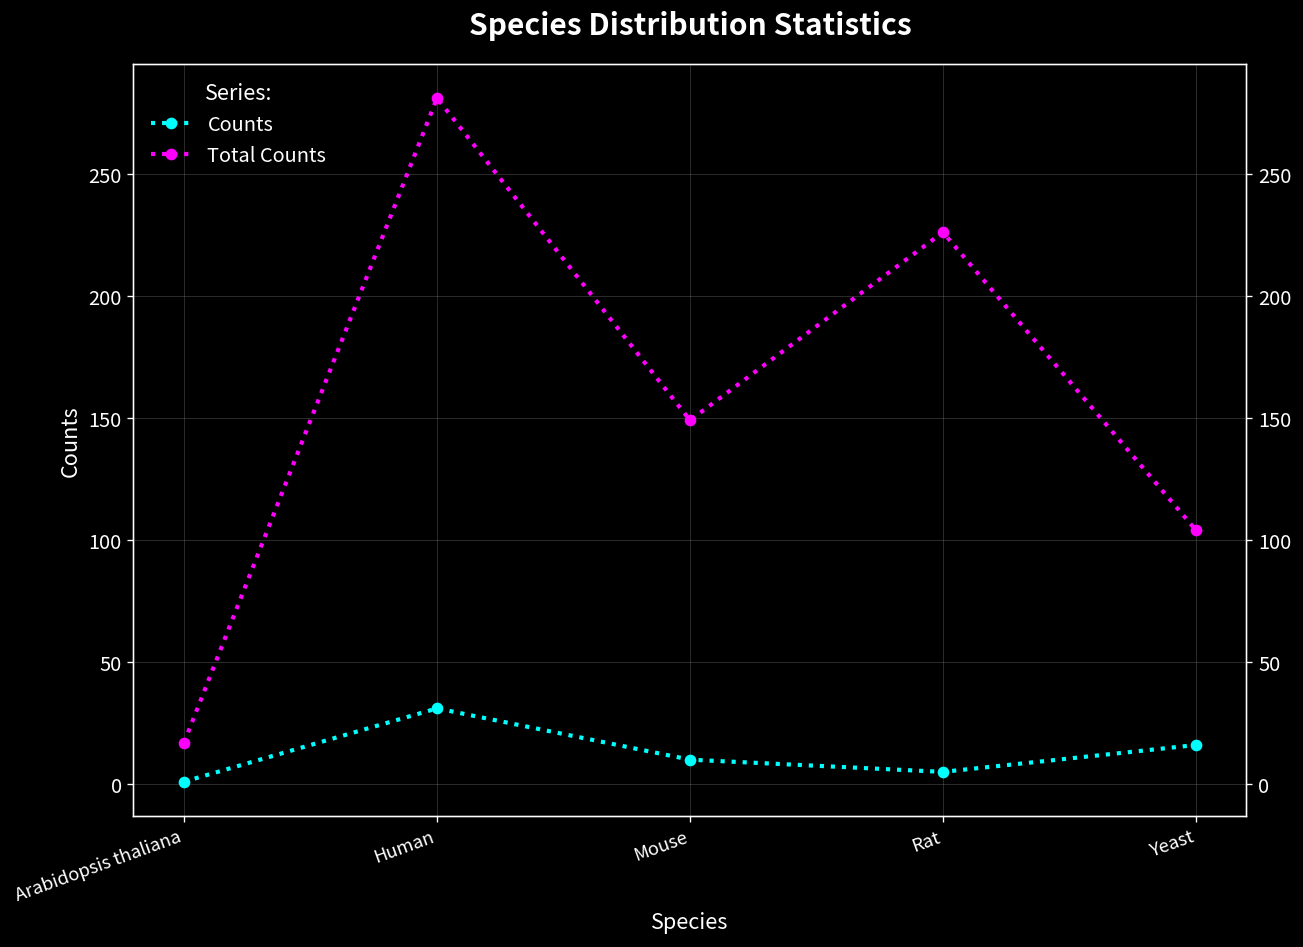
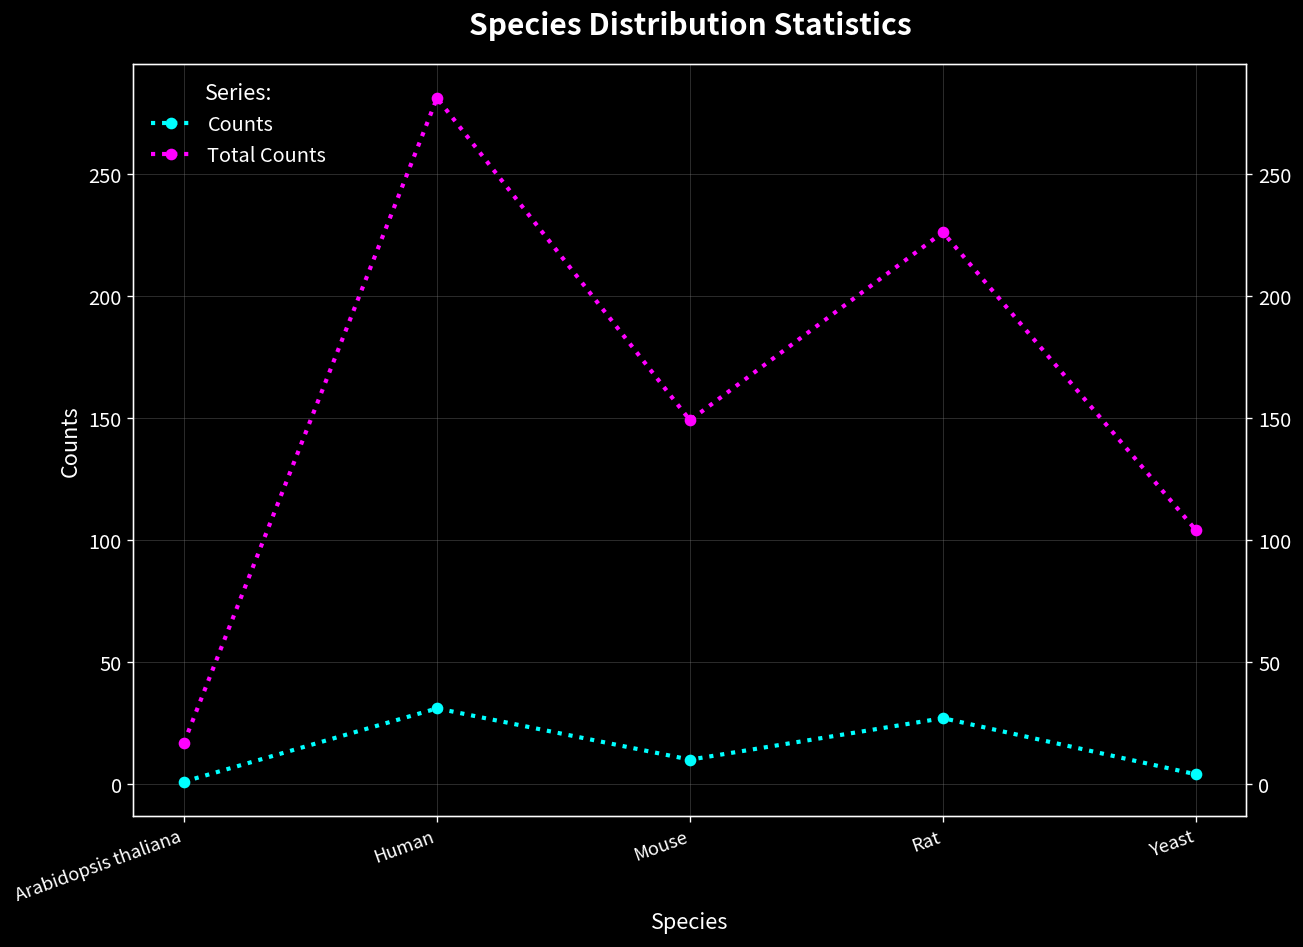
  {
    "Counts": {
      "Arabidopsis thaliana": 1,
      "Human": 31,
      "Mouse": 10,
-     "Rat": 5,
-     "Yeast": 16
+     "Rat": 27,
+     "Yeast": 4
    },
    "Total Counts": {
      "Arabidopsis thaliana": 17,
      "Human": 281,
      "Mouse": 149,
      "Rat": 226,
      "Yeast": 104
    }
  }
